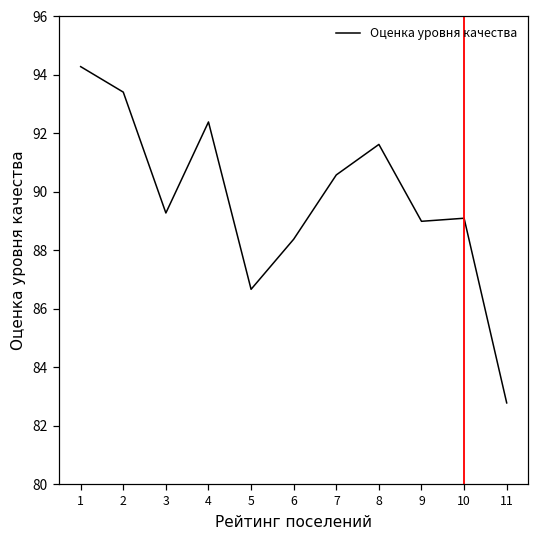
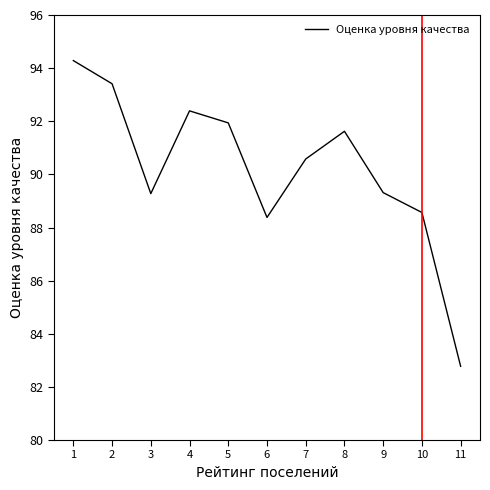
  {
    "1": 94.3,
    "2": 93.4,
    "3": 89.3,
    "4": 92.4,
-   "5": 86.7,
+   "5": 91.9,
    "6": 88.4,
    "7": 90.6,
    "8": 91.6,
-   "9": 89.0,
-   "10": 89.1,
+   "9": 89.3,
+   "10": 88.6,
    "11": 82.8
  }
